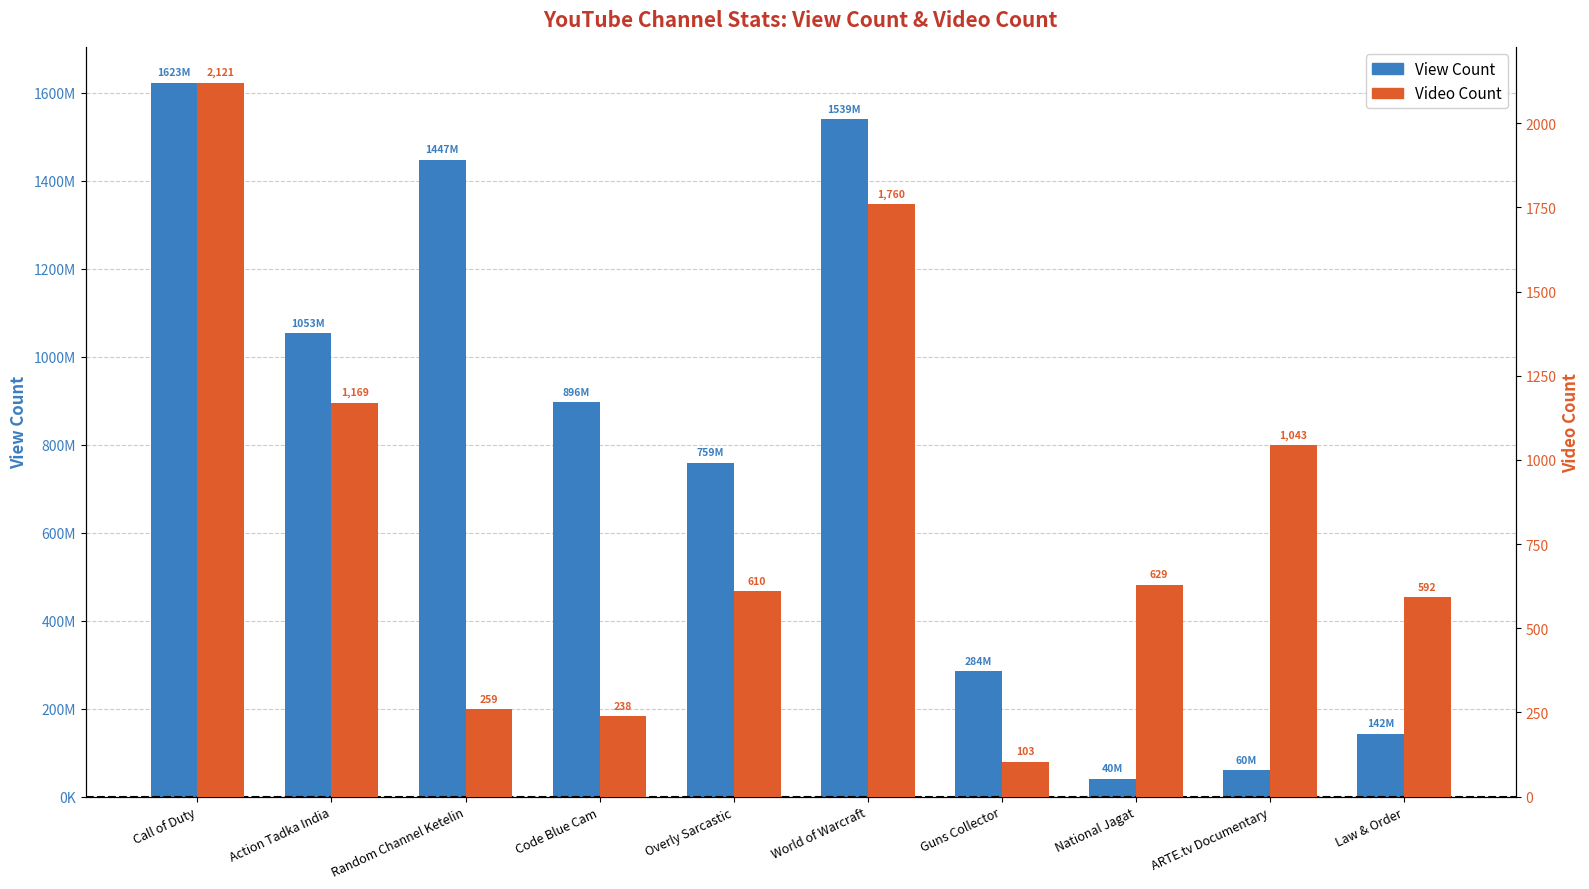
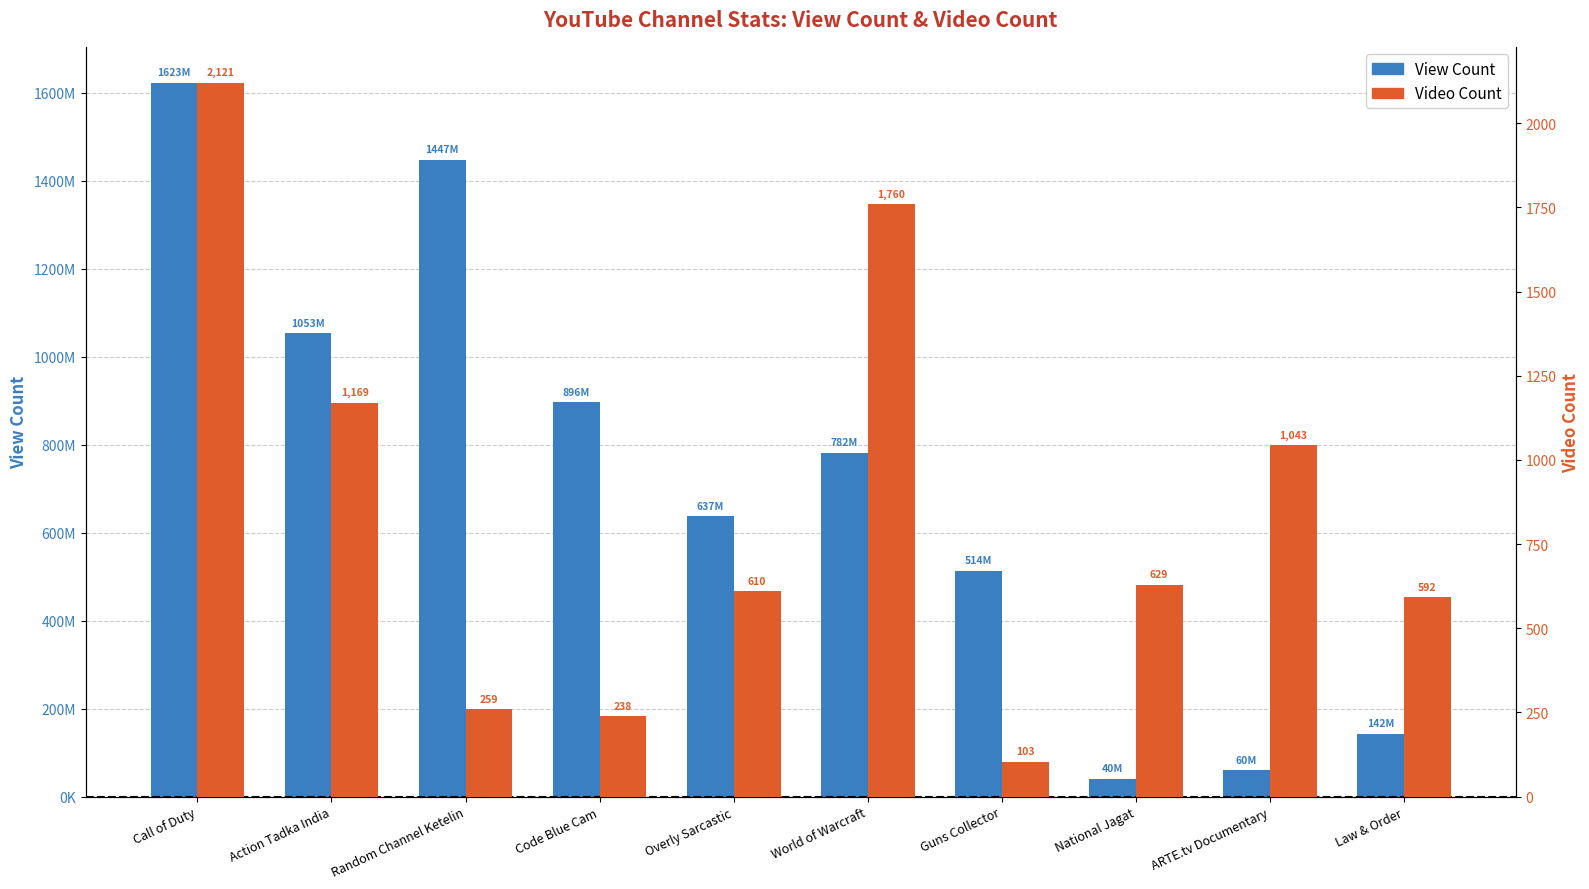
  {
    "View Count": {
      "Call of Duty": "1623M",
      "Action Tadka India": "1053M",
      "Random Channel Ketelin": "1447M",
      "Code Blue Cam": "896M",
-     "Overly Sarcastic": "759M",
-     "World of Warcraft": "1539M",
-     "Guns Collector": "284M",
+     "Overly Sarcastic": "637M",
+     "World of Warcraft": "782M",
+     "Guns Collector": "514M",
      "National Jagat": "40M",
      "ARTE.tv Documentary": "60M",
      "Law & Order": "142M"
    },
    "Video Count": {
      "Call of Duty": "2,121",
      "Action Tadka India": "1,169",
      "Random Channel Ketelin": "259",
      "Code Blue Cam": "238",
      "Overly Sarcastic": "610",
      "World of Warcraft": "1,760",
      "Guns Collector": "103",
      "National Jagat": "629",
      "ARTE.tv Documentary": "1,043",
      "Law & Order": "592"
    }
  }
